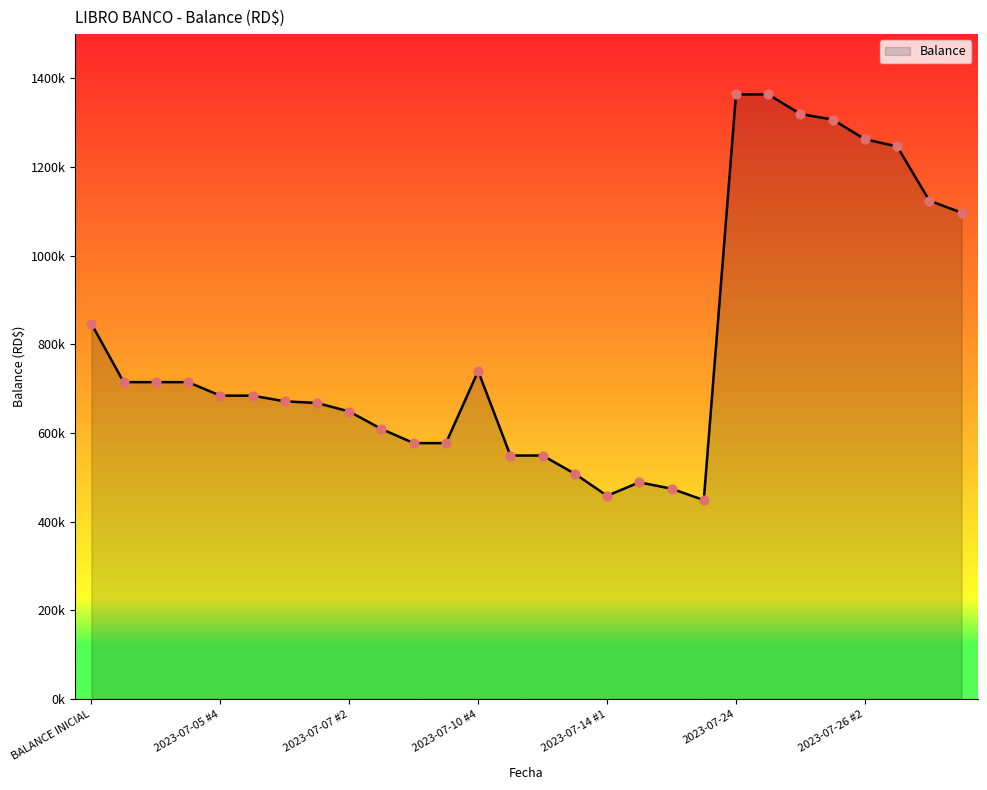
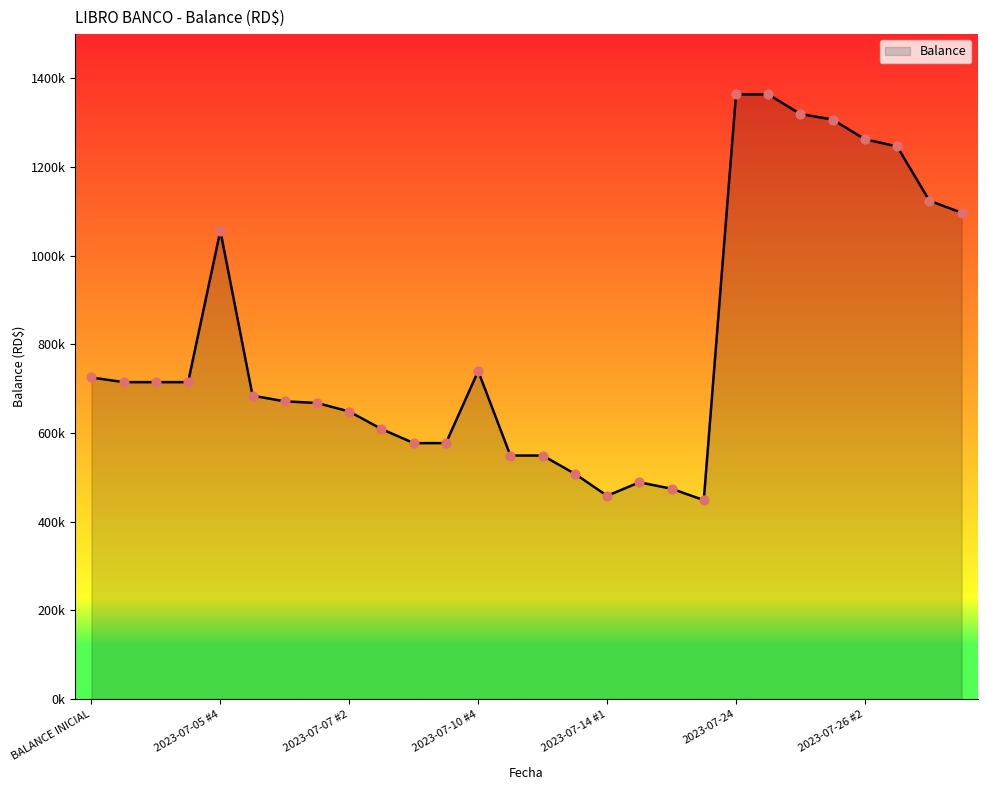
  {
-   "BALANCE INICIAL": 850000,
-   "2023-07-05 #4": 680000,
+   "BALANCE INICIAL": 730000,
+   "2023-07-05 #4": 1060000,
    "2023-07-07 #2": 650000,
    "2023-07-10 #4": 740000,
    "2023-07-14 #1": 460000,
    "2023-07-24": 1360000,
    "2023-07-26 #2": 1260000
  }
